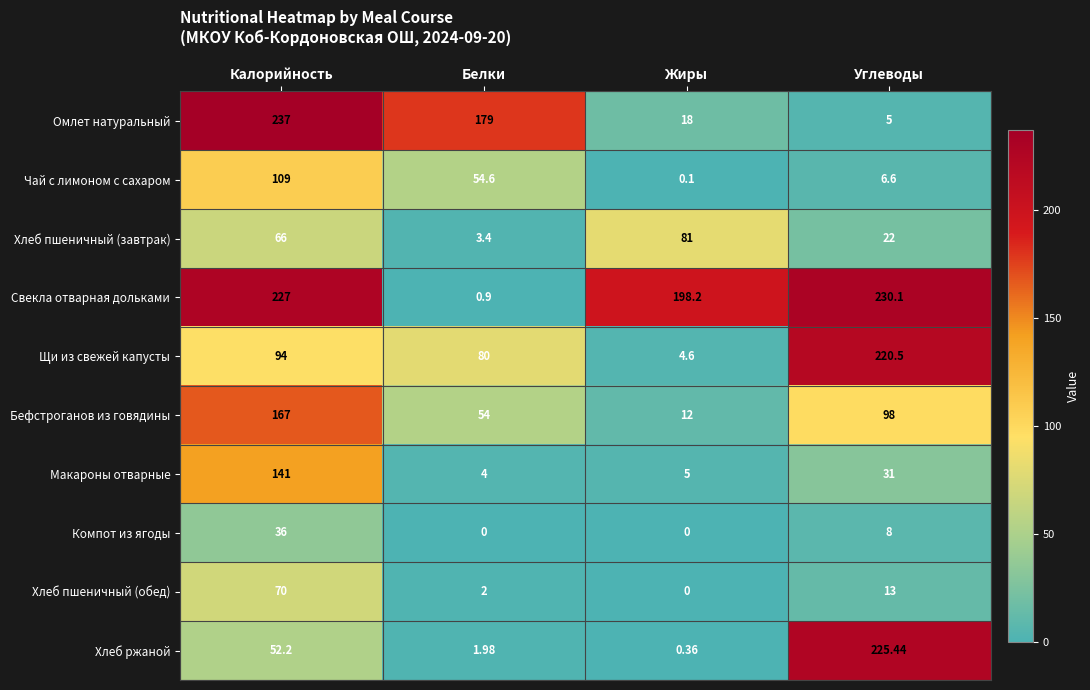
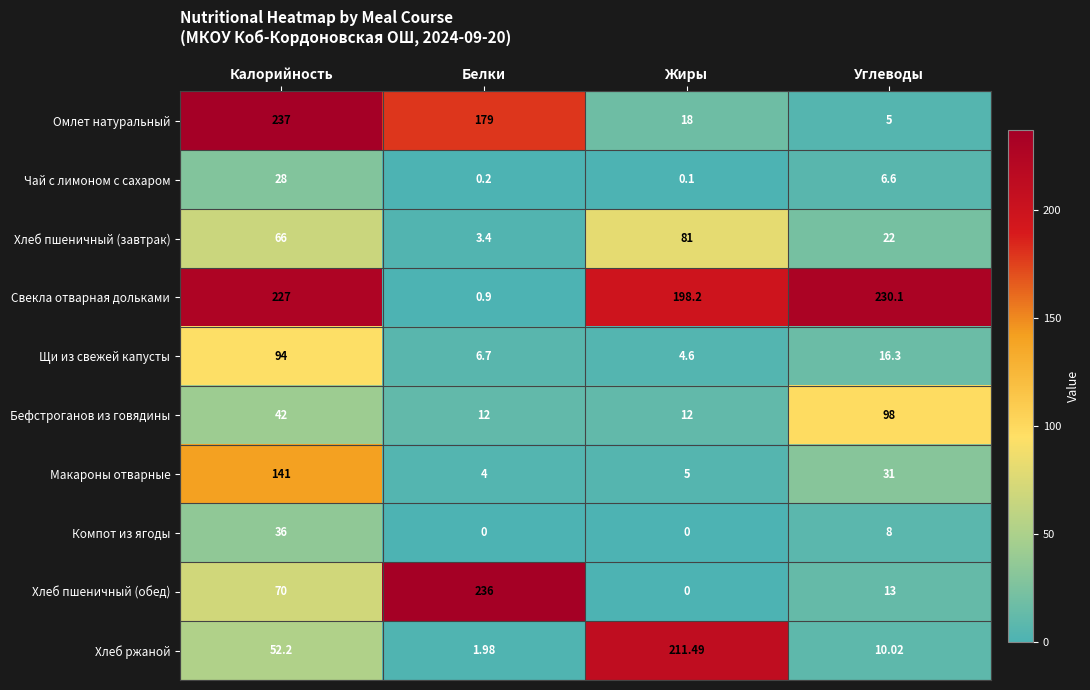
  {
    "Омлет натуральный": {
      "Калорийность": 237,
      "Белки": 179,
      "Жиры": 18,
      "Углеводы": 5
    },
    "Чай с лимоном с сахаром": {
-     "Калорийность": 109,
-     "Белки": 54.6,
+     "Калорийность": 28,
+     "Белки": 0.2,
      "Жиры": 0.1,
      "Углеводы": 6.6
    },
    "Хлеб пшеничный (завтрак)": {
      "Калорийность": 66,
      "Белки": 3.4,
      "Жиры": 81,
      "Углеводы": 22
    },
    "Свекла отварная дольками": {
      "Калорийность": 227,
      "Белки": 0.9,
      "Жиры": 198.2,
      "Углеводы": 230.1
    },
    "Щи из свежей капусты": {
      "Калорийность": 94,
-     "Белки": 80,
+     "Белки": 6.7,
      "Жиры": 4.6,
-     "Углеводы": 220.5
+     "Углеводы": 16.3
    },
    "Бефстроганов из говядины": {
-     "Калорийность": 167,
-     "Белки": 54,
+     "Калорийность": 42,
+     "Белки": 12,
      "Жиры": 12,
      "Углеводы": 98
    },
    "Макароны отварные": {
      "Калорийность": 141,
      "Белки": 4,
      "Жиры": 5,
      "Углеводы": 31
    },
    "Компот из ягоды": {
      "Калорийность": 36,
      "Белки": 0,
      "Жиры": 0,
      "Углеводы": 8
    },
    "Хлеб пшеничный (обед)": {
      "Калорийность": 70,
-     "Белки": 2,
+     "Белки": 236,
      "Жиры": 0,
      "Углеводы": 13
    },
    "Хлеб ржаной": {
      "Калорийность": 52.2,
      "Белки": 1.98,
-     "Жиры": 0.36,
-     "Углеводы": 225.44
+     "Жиры": 211.49,
+     "Углеводы": 10.02
    }
  }
